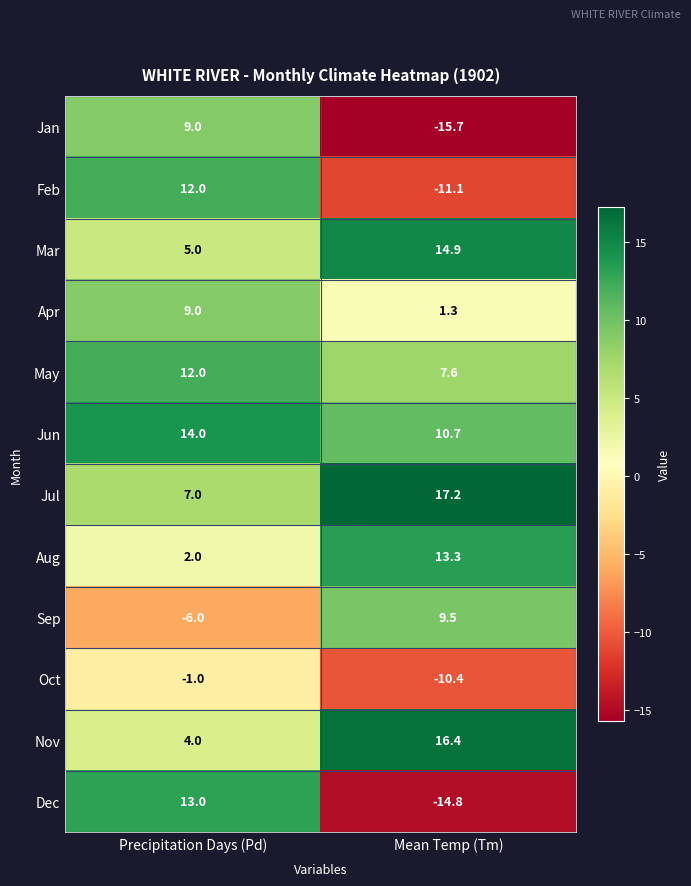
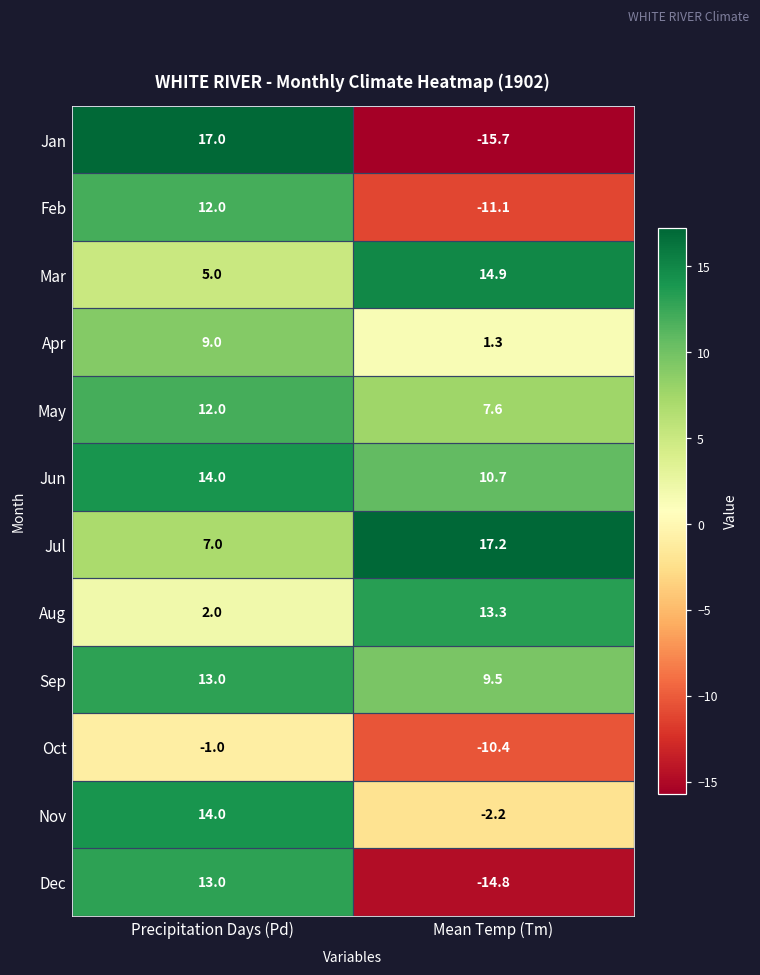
  {
    "Jan": {
-     "Precipitation Days (Pd)": 9.0,
+     "Precipitation Days (Pd)": 17.0,
      "Mean Temp (Tm)": -15.7
    },
    "Feb": {
      "Precipitation Days (Pd)": 12.0,
      "Mean Temp (Tm)": -11.1
    },
    "Mar": {
      "Precipitation Days (Pd)": 5.0,
      "Mean Temp (Tm)": 14.9
    },
    "Apr": {
      "Precipitation Days (Pd)": 9.0,
      "Mean Temp (Tm)": 1.3
    },
    "May": {
      "Precipitation Days (Pd)": 12.0,
      "Mean Temp (Tm)": 7.6
    },
    "Jun": {
      "Precipitation Days (Pd)": 14.0,
      "Mean Temp (Tm)": 10.7
    },
    "Jul": {
      "Precipitation Days (Pd)": 7.0,
      "Mean Temp (Tm)": 17.2
    },
    "Aug": {
      "Precipitation Days (Pd)": 2.0,
      "Mean Temp (Tm)": 13.3
    },
    "Sep": {
-     "Precipitation Days (Pd)": -6.0,
+     "Precipitation Days (Pd)": 13.0,
      "Mean Temp (Tm)": 9.5
    },
    "Oct": {
      "Precipitation Days (Pd)": -1.0,
      "Mean Temp (Tm)": -10.4
    },
    "Nov": {
-     "Precipitation Days (Pd)": 4.0,
-     "Mean Temp (Tm)": 16.4
+     "Precipitation Days (Pd)": 14.0,
+     "Mean Temp (Tm)": -2.2
    },
    "Dec": {
      "Precipitation Days (Pd)": 13.0,
      "Mean Temp (Tm)": -14.8
    }
  }
